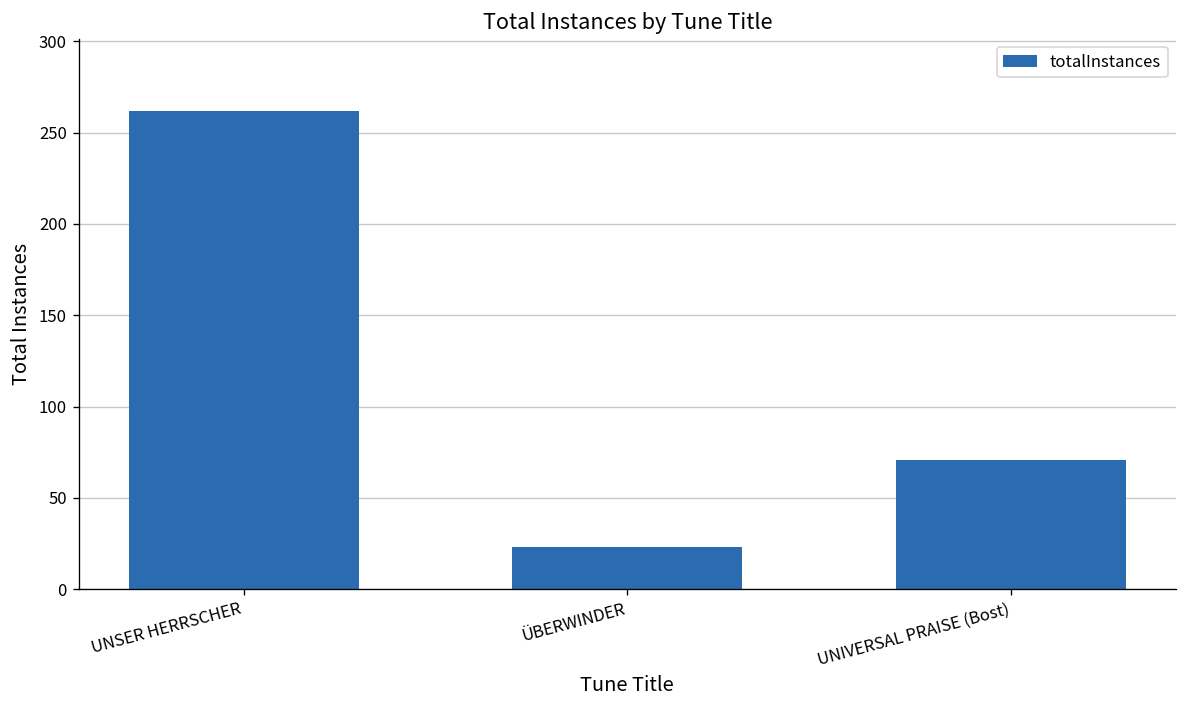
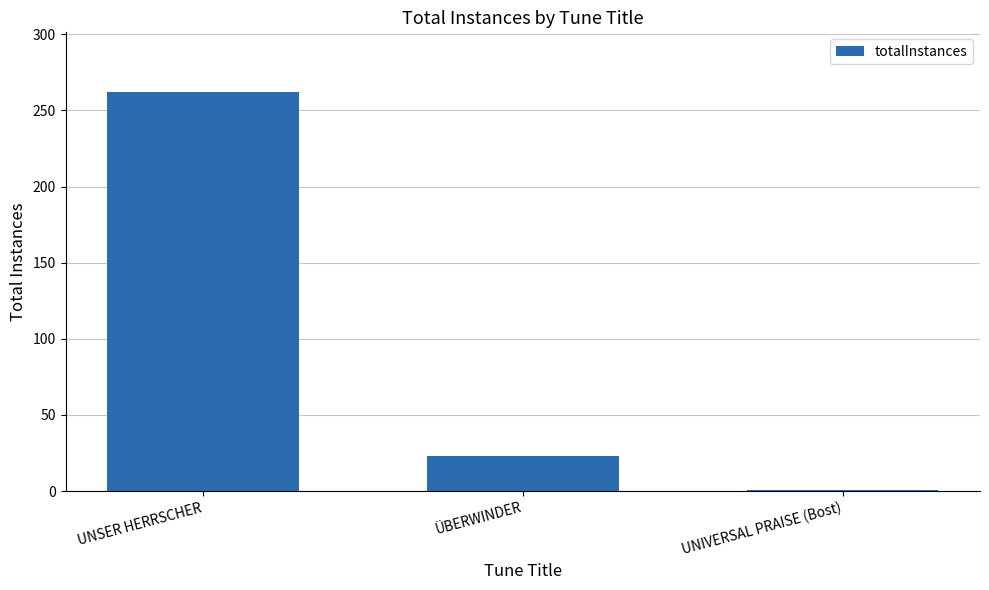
  {
    "UNSER HERRSCHER": 262,
    "ÜBERWINDER": 23,
-   "UNIVERSAL PRAISE (Bost)": 71
+   "UNIVERSAL PRAISE (Bost)": 1
  }
